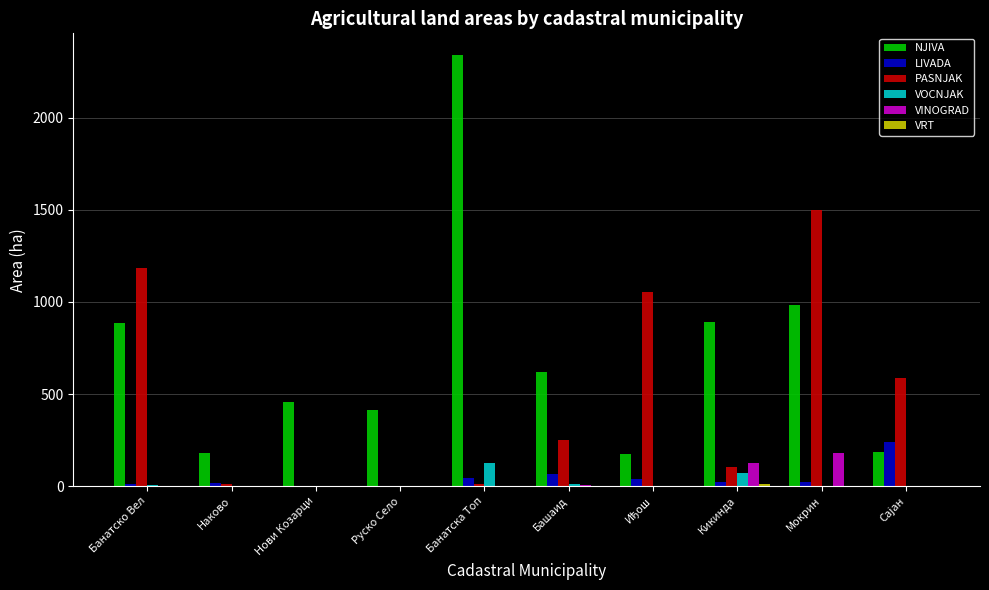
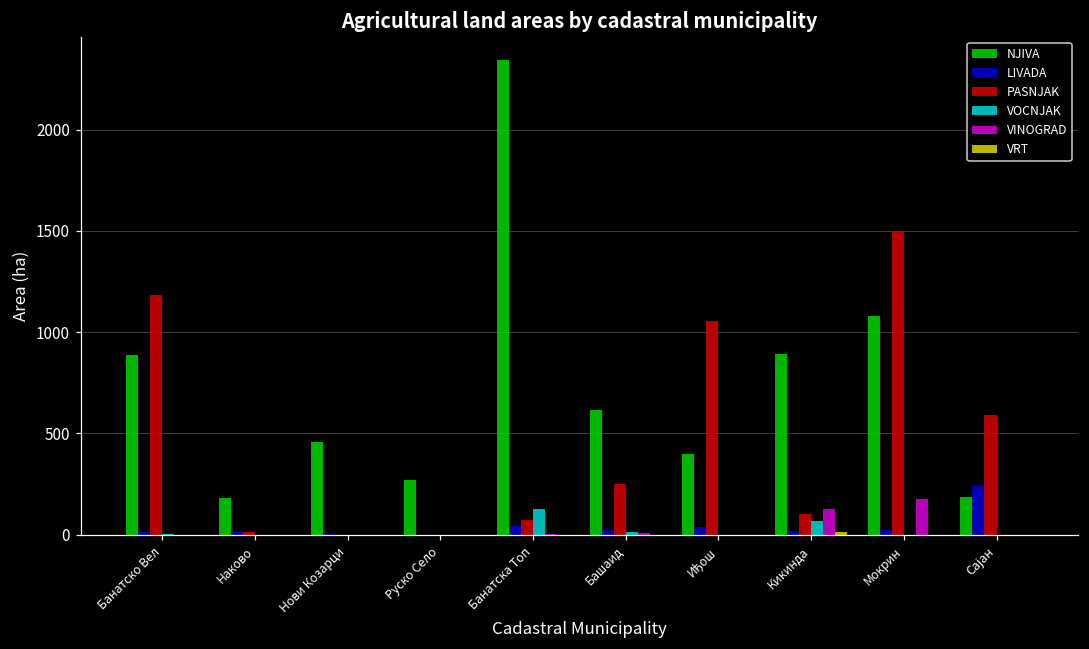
  {
    "NJIVA": {
      "Банатско Вел": 890,
      "Наково": 180,
      "Нови Козарци": 460,
-     "Руско Село": 410,
+     "Руско Село": 270,
      "Банатска Топ": 2340,
      "Башаид": 620,
-     "Иђош": 170,
+     "Иђош": 400,
      "Кикинда": 890,
-     "Мокрин": 980,
+     "Мокрин": 1080,
      "Сајан": 190
    },
    "LIVADA": {
      "Наково": 10,
      "Руско Село": 0,
      "Банатска Топ": 40,
-     "Башаид": 70,
+     "Башаид": 20,
      "Иђош": 40,
      "Кикинда": 20,
      "Мокрин": 20,
      "Сајан": 240
    },
    "PASNJAK": {
      "Банатско Вел": 1180,
      "Руско Село": 0,
-     "Банатска Топ": 10,
+     "Банатска Топ": 70,
      "Башаид": 250,
      "Иђош": 1060,
      "Кикинда": 100,
      "Мокрин": 1500,
      "Сајан": 590
    },
    "VOCNJAK": {
      "Наково": 0,
      "Нови Козарци": 0,
      "Руско Село": 0,
      "Банатска Топ": 130,
      "Башаид": 10,
      "Кикинда": 70,
      "Сајан": 0
    },
    "VINOGRAD": {
      "Банатско Вел": 0,
      "Наково": 0,
      "Нови Козарци": 0,
      "Руско Село": 0,
      "Кикинда": 130,
      "Мокрин": 180,
      "Сајан": 0
    },
    "VRT": {
      "Банатско Вел": 0,
      "Наково": 0,
      "Нови Козарци": 0,
      "Руско Село": 0,
      "Банатска Топ": 0,
      "Башаид": 0,
      "Иђош": 0,
      "Мокрин": 0,
      "Сајан": 0
    }
  }
